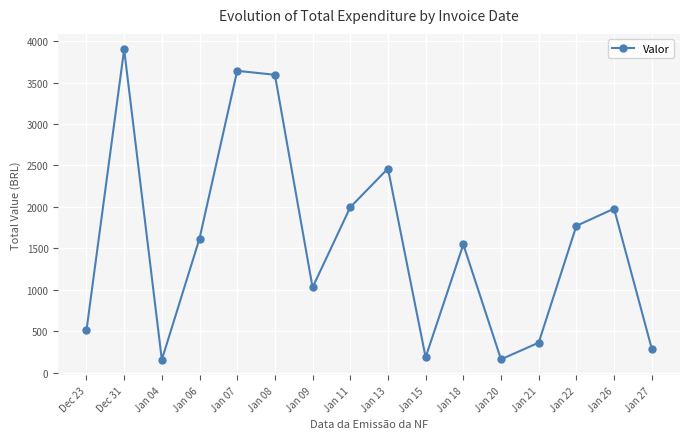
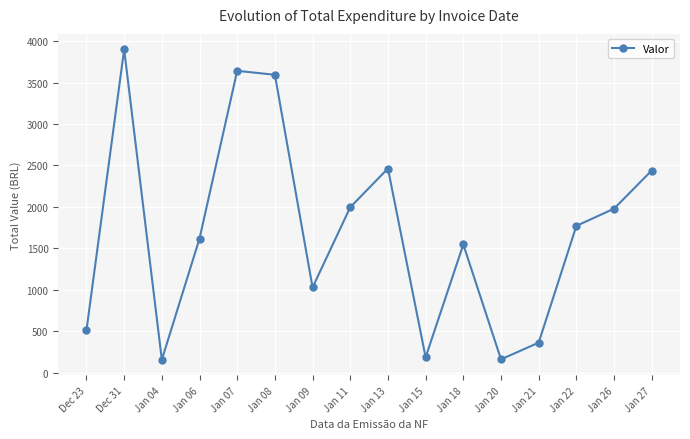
  {
    "Dec 23": 500,
    "Dec 31": 3900,
    "Jan 04": 200,
    "Jan 06": 1600,
    "Jan 07": 3600,
    "Jan 08": 3600,
    "Jan 09": 1000,
    "Jan 11": 2000,
    "Jan 13": 2500,
    "Jan 15": 200,
    "Jan 18": 1500,
    "Jan 20": 200,
    "Jan 21": 400,
    "Jan 22": 1800,
    "Jan 26": 2000,
-   "Jan 27": 300
+   "Jan 27": 2400
  }
